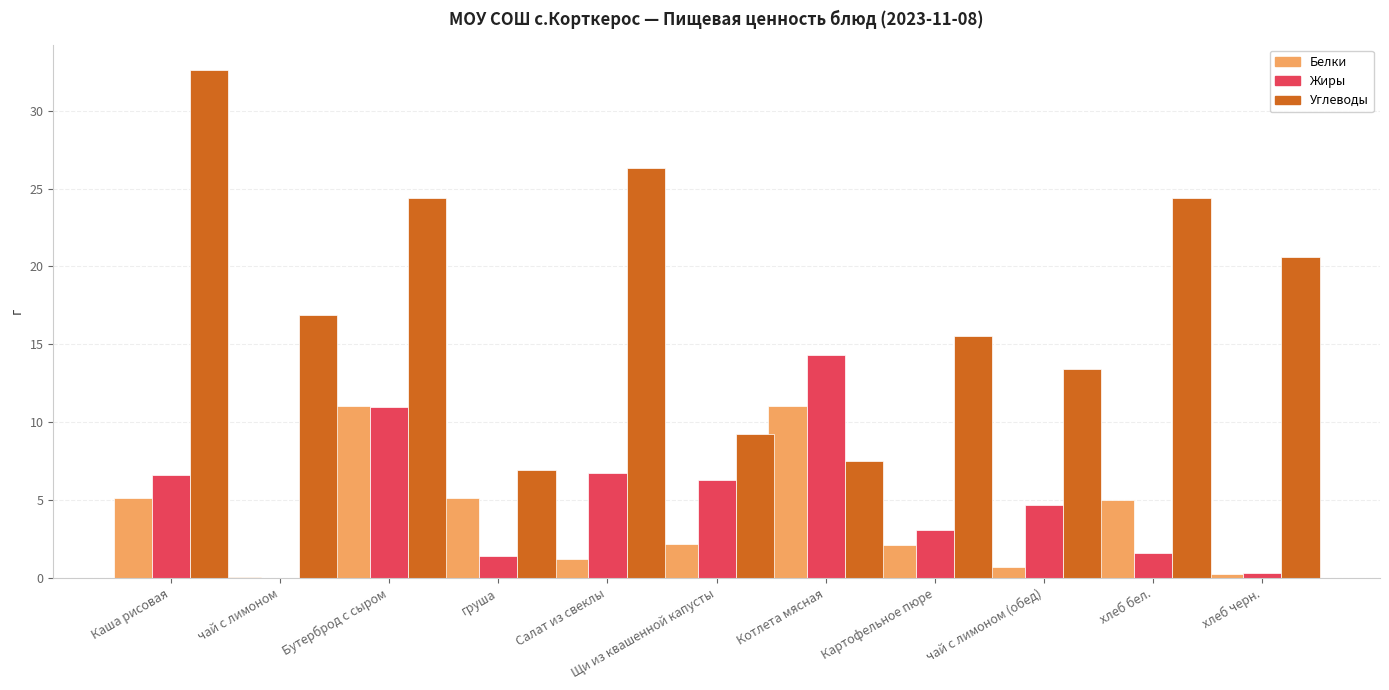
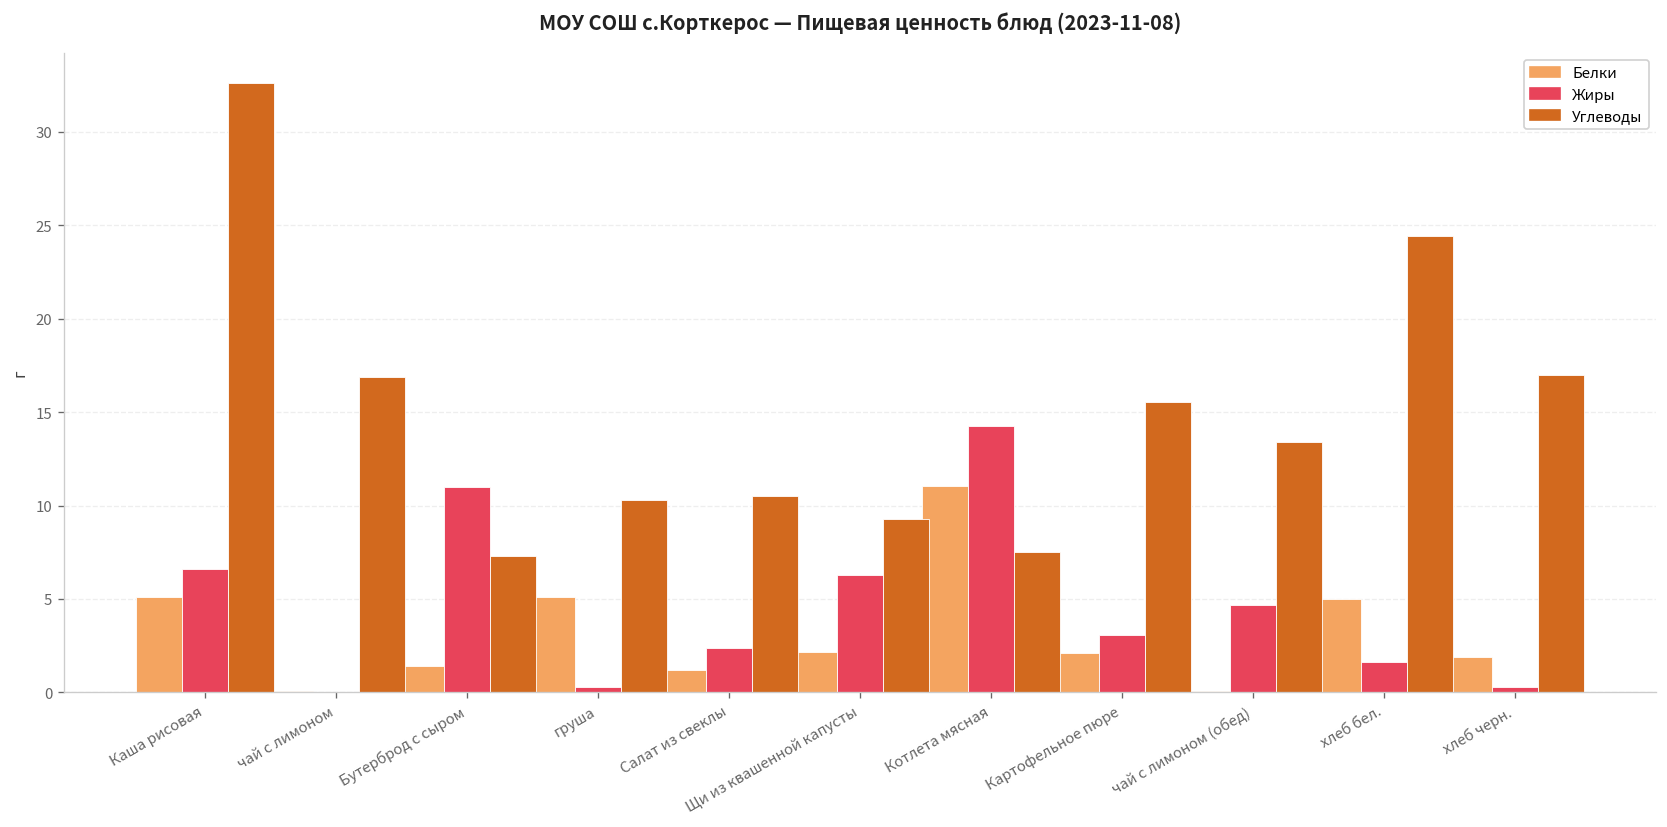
  {
    "Белки": {
      "Каша рисовая": 5.1,
-     "Бутерброд с сыром": 11.0,
+     "Бутерброд с сыром": 1.4,
      "груша": 5.1,
      "Салат из свеклы": 1.2,
      "Щи из квашенной капусты": 2.2,
      "Котлета мясная": 11.0,
      "Картофельное пюре": 2.1,
-     "чай с лимоном (обед)": 0.7,
+     "чай с лимоном (обед)": 0.1,
      "хлеб бел.": 5.0,
-     "хлеб черн.": 0.3
+     "хлеб черн.": 1.9
    },
    "Жиры": {
      "Каша рисовая": 6.6,
      "Бутерброд с сыром": 11.0,
-     "груша": 1.4,
-     "Салат из свеклы": 6.7,
+     "груша": 0.3,
+     "Салат из свеклы": 2.4,
      "Щи из квашенной капусты": 6.3,
      "Котлета мясная": 14.3,
      "Картофельное пюре": 3.1,
      "чай с лимоном (обед)": 4.7,
      "хлеб бел.": 1.6,
      "хлеб черн.": 0.3
    },
    "Углеводы": {
      "Каша рисовая": 32.6,
      "чай с лимоном": 16.9,
-     "Бутерброд с сыром": 24.4,
-     "груша": 6.9,
-     "Салат из свеклы": 26.3,
+     "Бутерброд с сыром": 7.3,
+     "груша": 10.3,
+     "Салат из свеклы": 10.5,
      "Щи из квашенной капусты": 9.3,
      "Котлета мясная": 7.5,
      "Картофельное пюре": 15.5,
      "чай с лимоном (обед)": 13.4,
      "хлеб бел.": 24.4,
-     "хлеб черн.": 20.6
+     "хлеб черн.": 17.0
    }
  }
